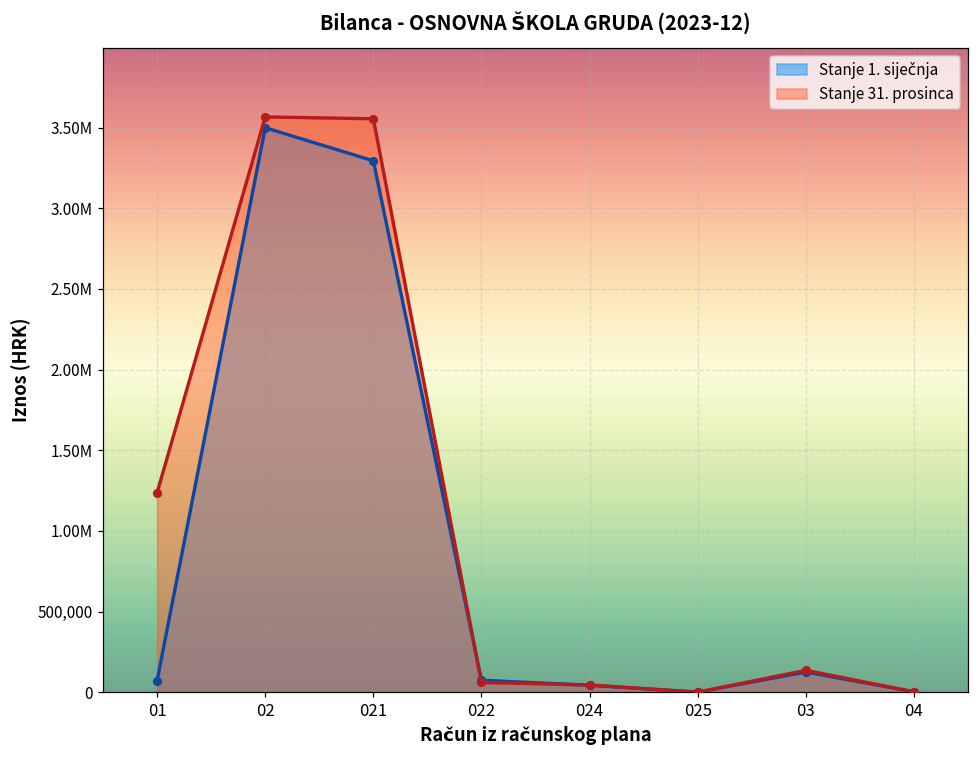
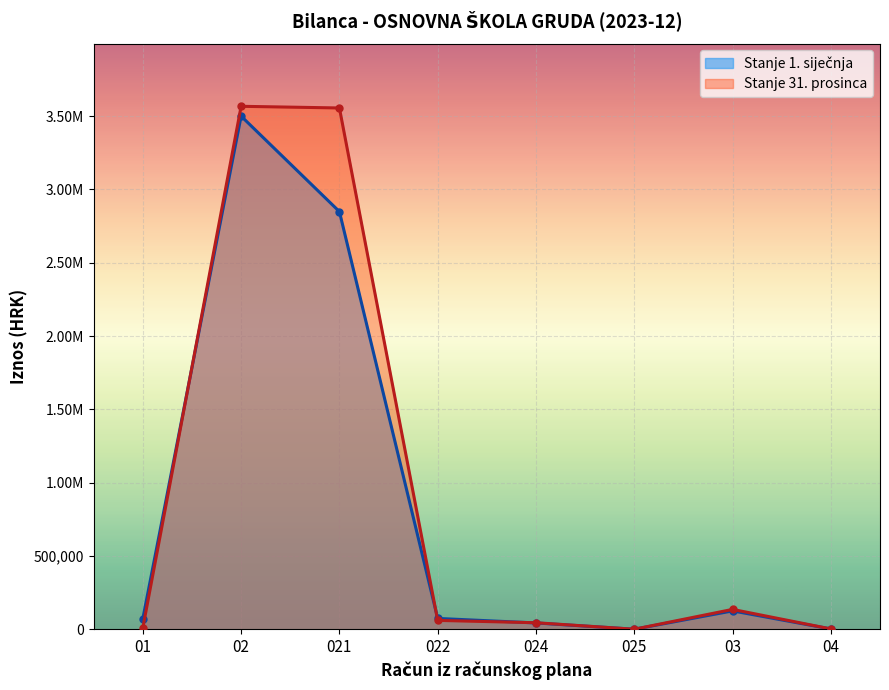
  {
    "Stanje 1. siječnja": {
      "01": "70,000",
      "02": "3,500,000",
-     "021": "3,290,000"
+     "021": "2,850,000"
    },
    "Stanje 31. prosinca": {
-     "01": "1,240,000",
+     "01": "10,000",
      "02": "3,570,000",
      "021": "3,560,000"
    }
  }
